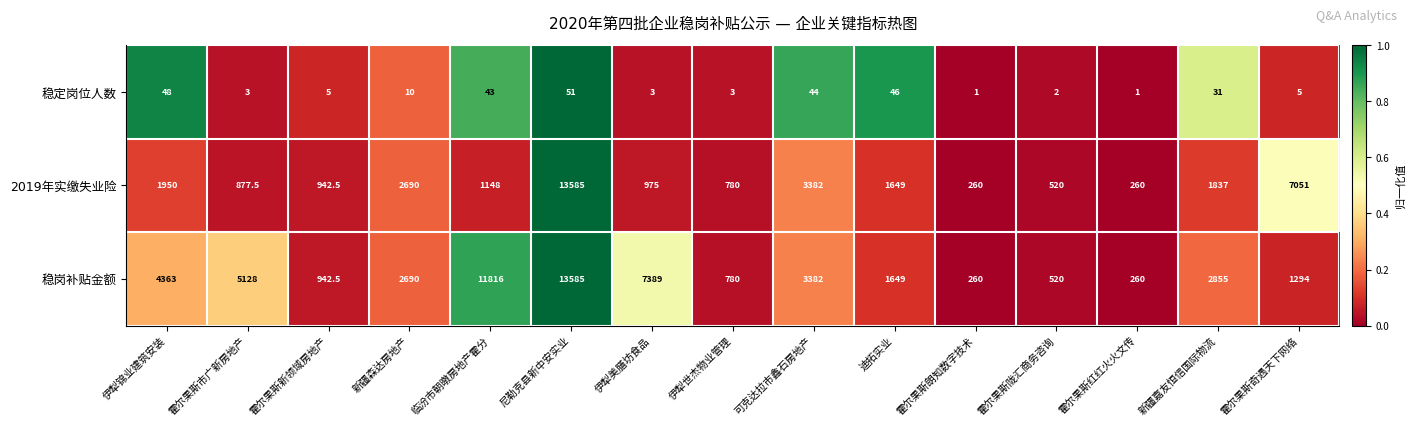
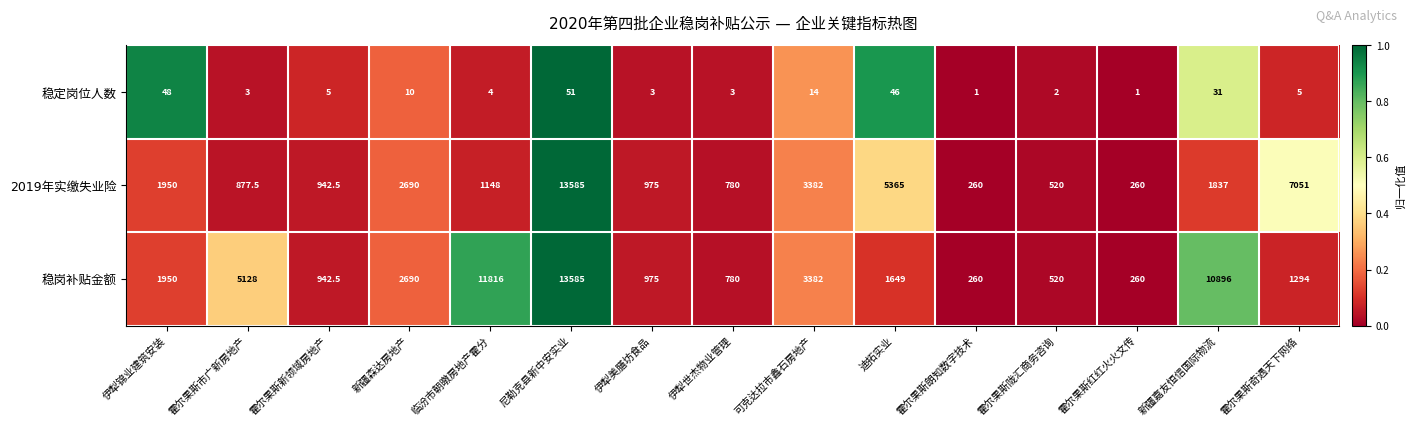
  {
    "稳定岗位人数": {
      "伊犁锦业建筑安装": 48,
      "霍尔果斯市广新房地产": 3,
      "霍尔果斯新领域房地产": 5,
      "新疆森达房地产": 10,
-     "临汾市朝暾房地产霍分": 43,
+     "临汾市朝暾房地产霍分": 4,
      "尼勒克县新中安实业": 51,
      "伊犁美膳坊食品": 3,
      "伊犁世杰物业管理": 3,
-     "可克达拉市鑫石房地产": 44,
+     "可克达拉市鑫石房地产": 14,
      "迪拓实业": 46,
      "霍尔果斯朗知数字技术": 1,
      "霍尔果斯陇汇商务咨询": 2,
      "霍尔果斯红红火火文传": 1,
      "新疆嘉友恒信国际物流": 31,
      "霍尔果斯奇遇天下网络": 5
    },
    "2019年实缴失业险": {
      "伊犁锦业建筑安装": 1950,
      "霍尔果斯市广新房地产": 877.5,
      "霍尔果斯新领域房地产": 942.5,
      "新疆森达房地产": 2690,
      "临汾市朝暾房地产霍分": 1148,
      "尼勒克县新中安实业": 13585,
      "伊犁美膳坊食品": 975,
      "伊犁世杰物业管理": 780,
      "可克达拉市鑫石房地产": 3382,
-     "迪拓实业": 1649,
+     "迪拓实业": 5365,
      "霍尔果斯朗知数字技术": 260,
      "霍尔果斯陇汇商务咨询": 520,
      "霍尔果斯红红火火文传": 260,
      "新疆嘉友恒信国际物流": 1837,
      "霍尔果斯奇遇天下网络": 7051
    },
    "稳岗补贴金额": {
-     "伊犁锦业建筑安装": 4363,
+     "伊犁锦业建筑安装": 1950,
      "霍尔果斯市广新房地产": 5128,
      "霍尔果斯新领域房地产": 942.5,
      "新疆森达房地产": 2690,
      "临汾市朝暾房地产霍分": 11816,
      "尼勒克县新中安实业": 13585,
-     "伊犁美膳坊食品": 7389,
+     "伊犁美膳坊食品": 975,
      "伊犁世杰物业管理": 780,
      "可克达拉市鑫石房地产": 3382,
      "迪拓实业": 1649,
      "霍尔果斯朗知数字技术": 260,
      "霍尔果斯陇汇商务咨询": 520,
      "霍尔果斯红红火火文传": 260,
-     "新疆嘉友恒信国际物流": 2855,
+     "新疆嘉友恒信国际物流": 10896,
      "霍尔果斯奇遇天下网络": 1294
    }
  }
